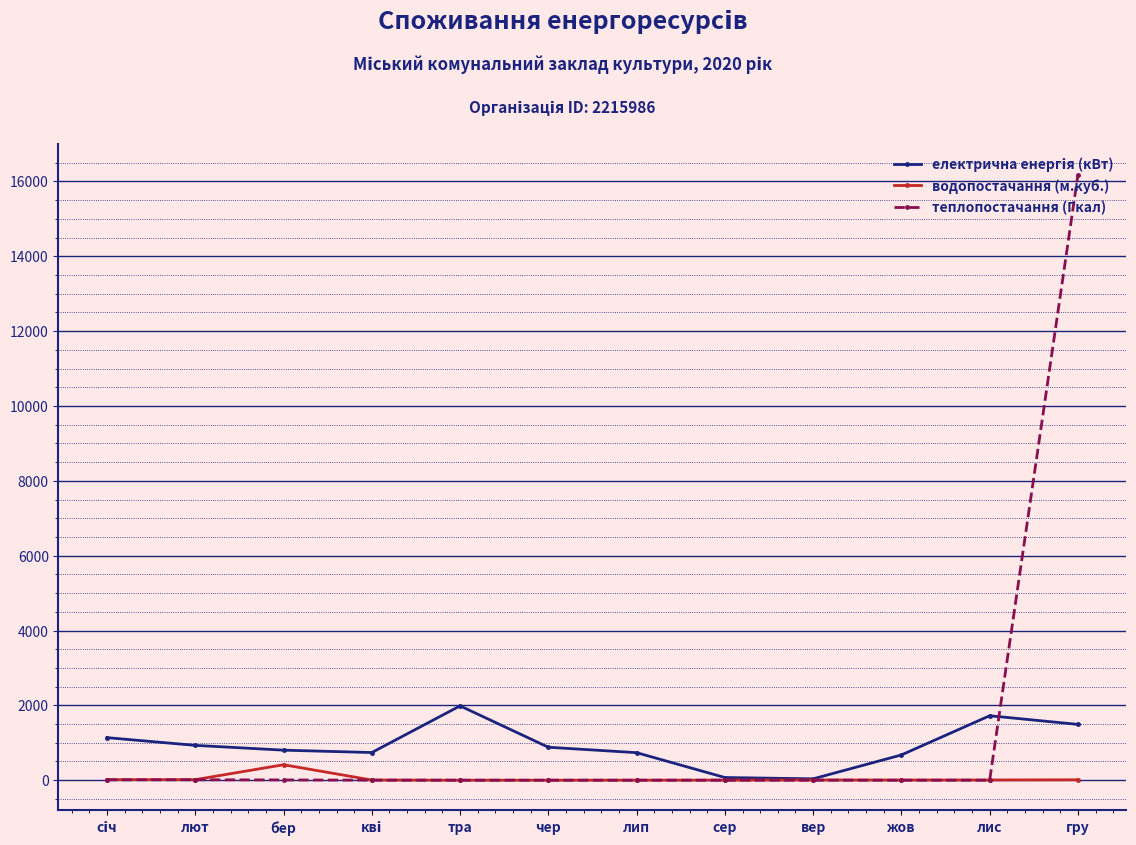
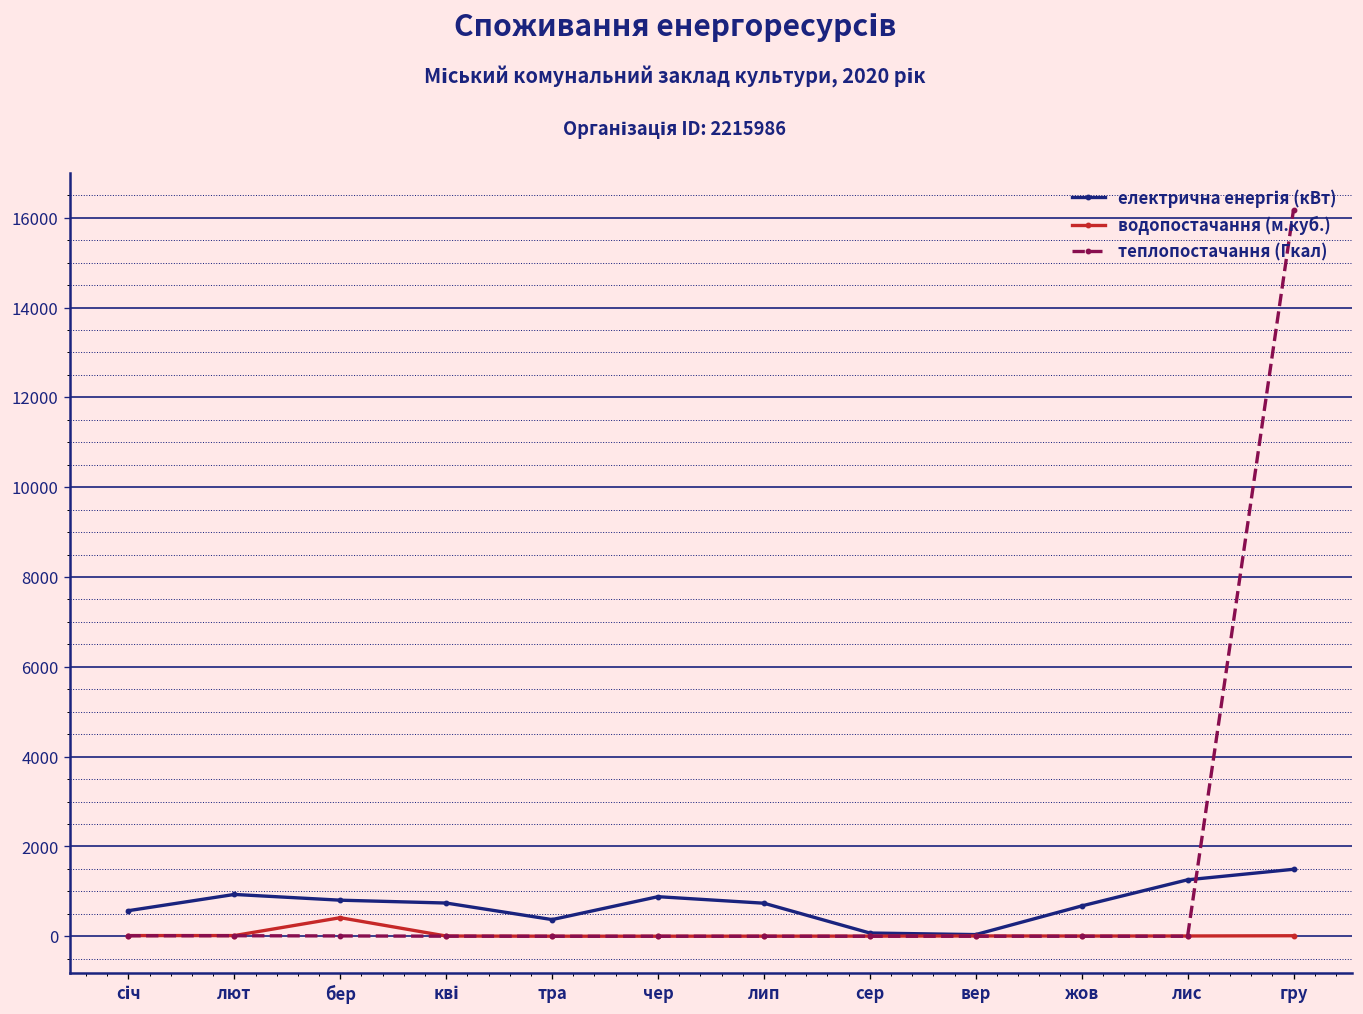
  {
    "електрична енергія (кВт)": {
-     "січ": 1100,
+     "січ": 600,
      "лют": 900,
      "бер": 800,
      "кві": 700,
-     "тра": 2000,
+     "тра": 400,
      "чер": 900,
      "лип": 700,
      "сер": 100,
      "жов": 700,
-     "лис": 1700,
+     "лис": 1300,
      "гру": 1500
    },
    "водопостачання (м.куб.)": {
      "бер": 400,
      "гру": 0
    },
    "теплопостачання (Гкал)": {
      "бер": 0,
      "гру": 16200
    }
  }
